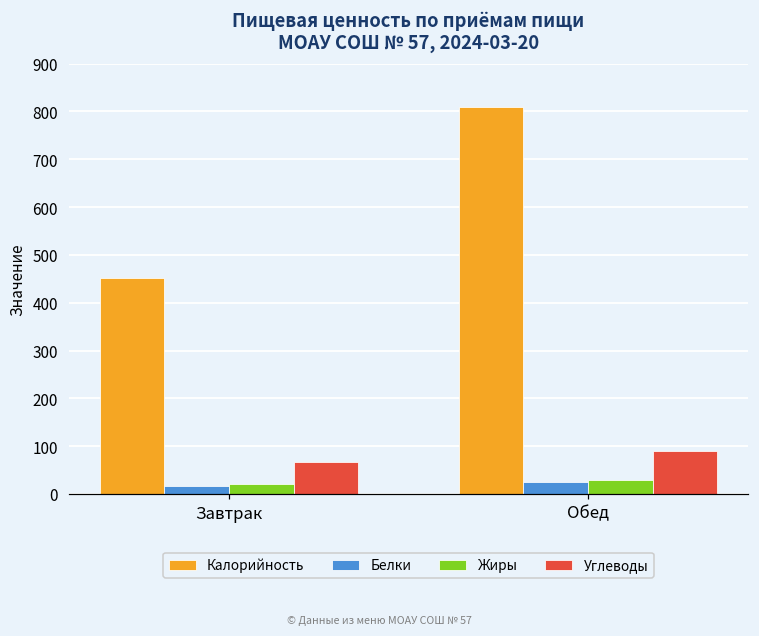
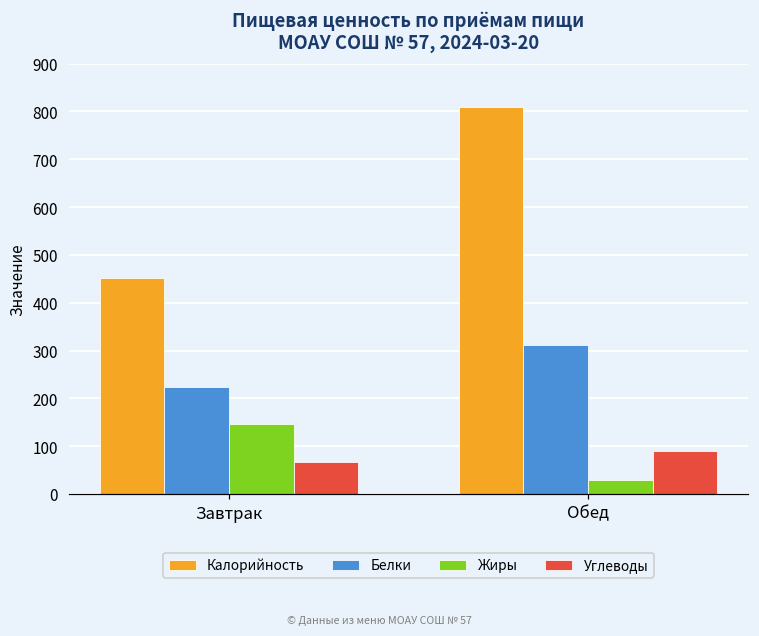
  {
    "Калорийность": {
      "Завтрак": 450,
      "Обед": 810
    },
    "Белки": {
-     "Завтрак": 20,
-     "Обед": 30
+     "Завтрак": 220,
+     "Обед": 310
    },
    "Жиры": {
-     "Завтрак": 20,
+     "Завтрак": 150,
      "Обед": 30
    },
    "Углеводы": {
      "Завтрак": 70,
      "Обед": 90
    }
  }
